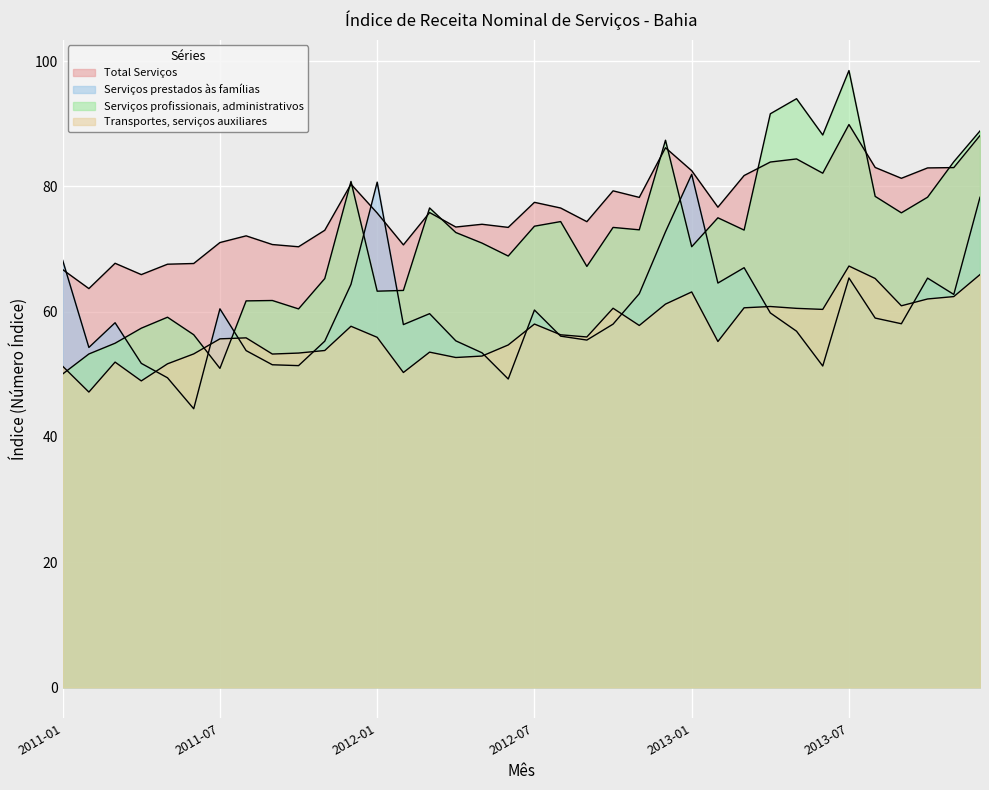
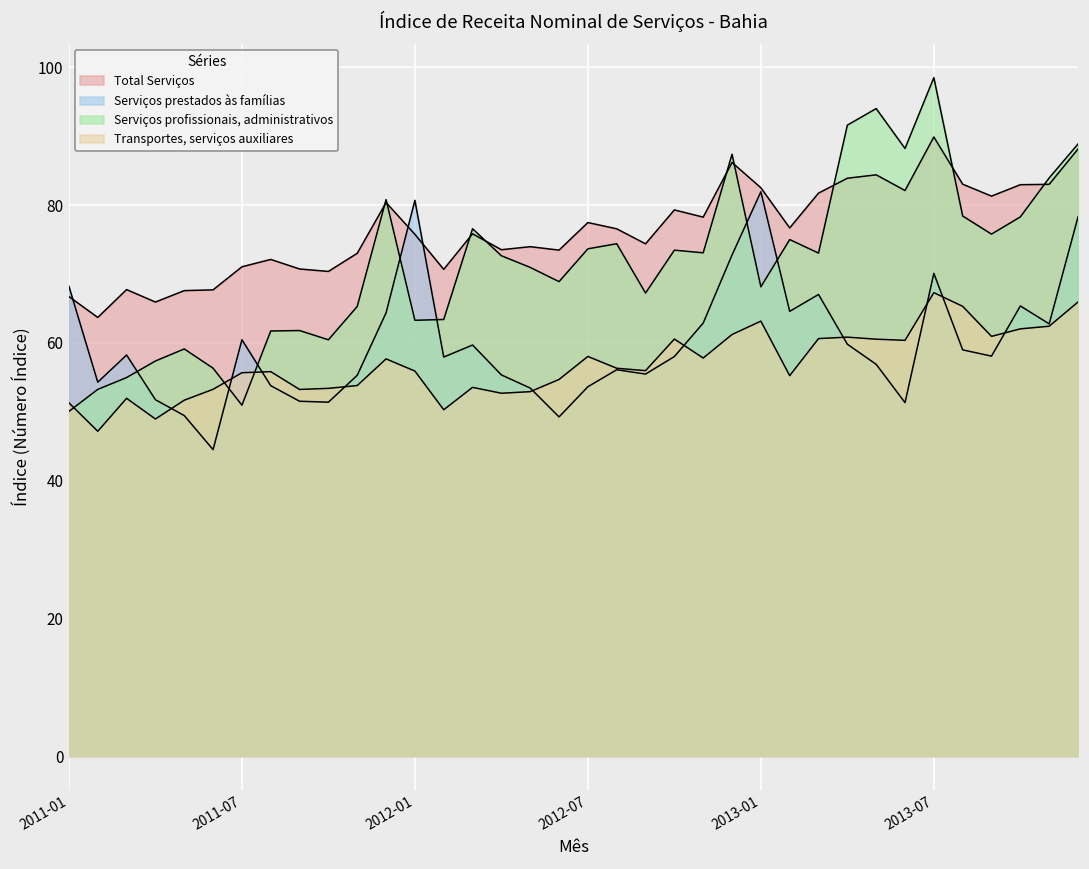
  {
    "Serviços prestados às famílias": {
      "2011-01": 68,
      "2011-07": 60,
      "2012-01": 81,
-     "2012-07": 60,
+     "2012-07": 54,
      "2013-01": 82,
-     "2013-07": 65
+     "2013-07": 70
    },
    "Serviços profissionais, administrativos": {
      "2011-01": 50,
      "2011-07": 51,
      "2012-01": 63,
      "2012-07": 74,
-     "2013-01": 70,
+     "2013-01": 68,
      "2013-07": 99
    }
  }
